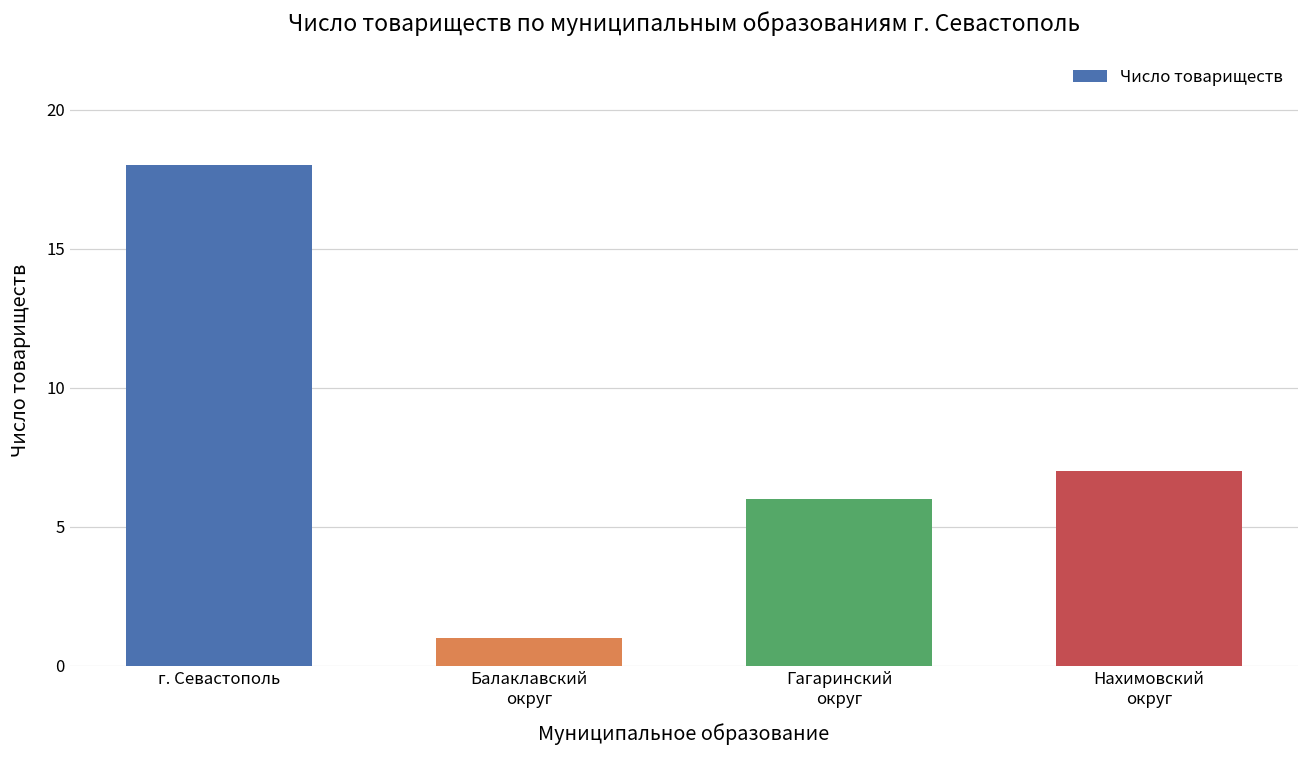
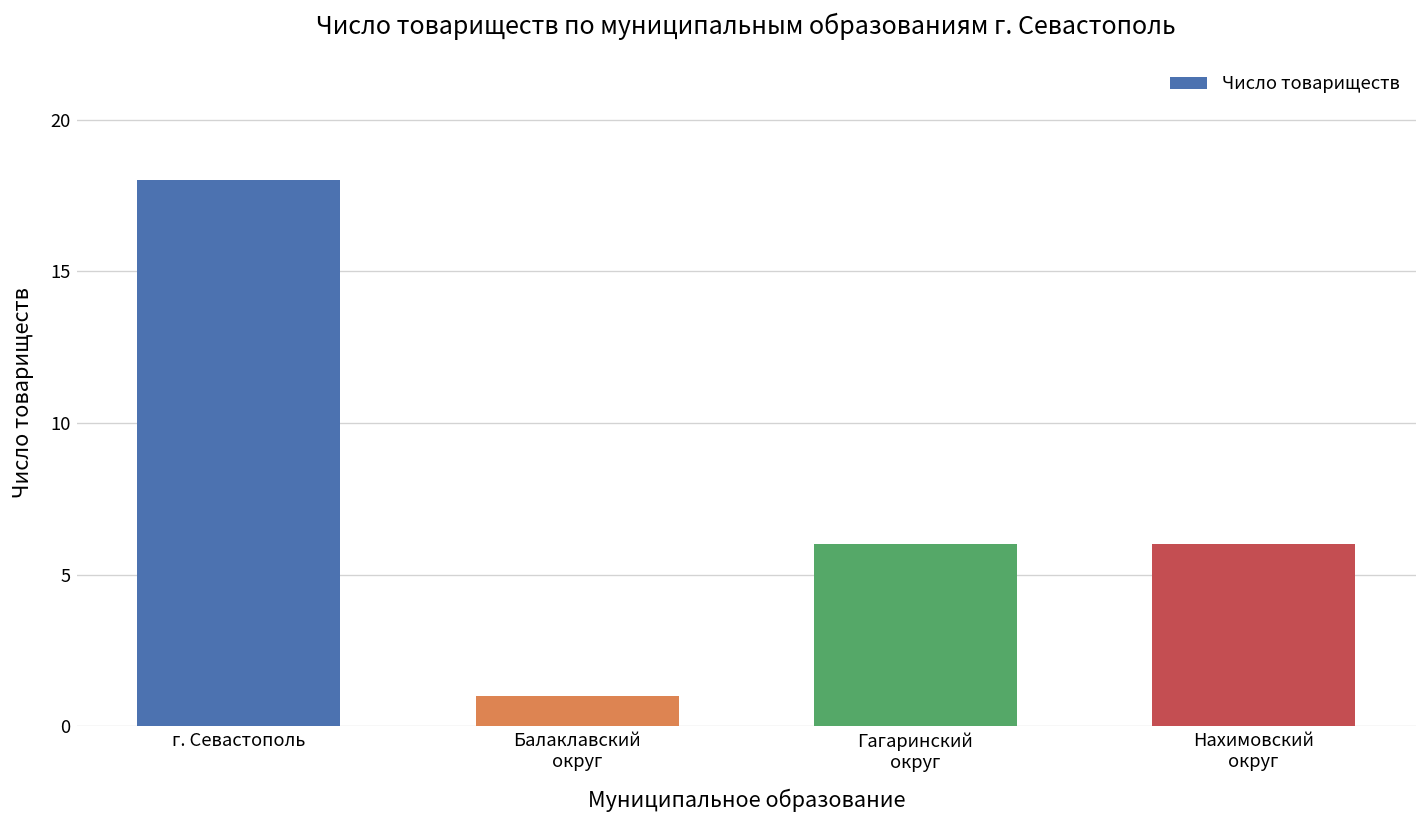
  {
    "г. Севастополь": 18,
    "Балаклавский округ": 1,
    "Гагаринский округ": 6,
-   "Нахимовский округ": 7
+   "Нахимовский округ": 6
  }
